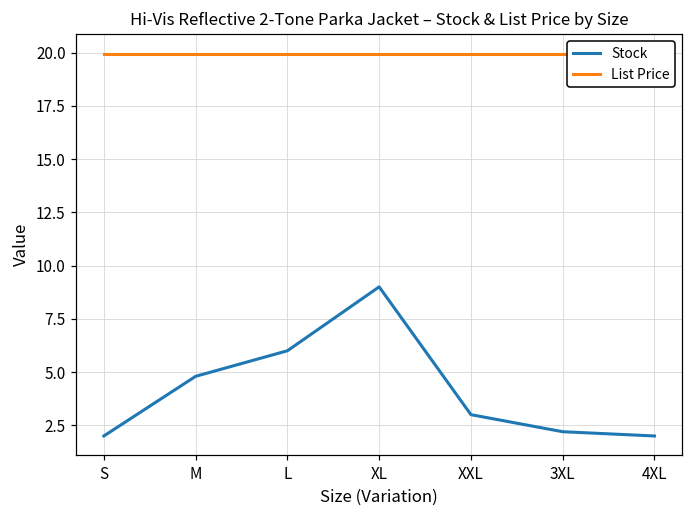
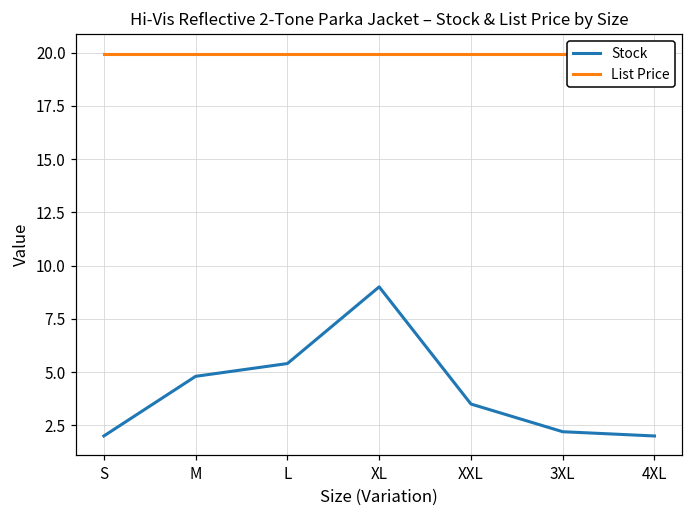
  {
    "Stock": {
      "S": 2.0,
      "M": 4.8,
-     "L": 6.0,
+     "L": 5.4,
      "XL": 9.0,
-     "XXL": 3.0,
+     "XXL": 3.5,
      "3XL": 2.2,
      "4XL": 2.0
    },
    "List Price": {
      "S": 20.0,
      "M": 20.0,
      "L": 20.0,
      "XL": 20.0,
      "XXL": 20.0,
      "3XL": 20.0
    }
  }
